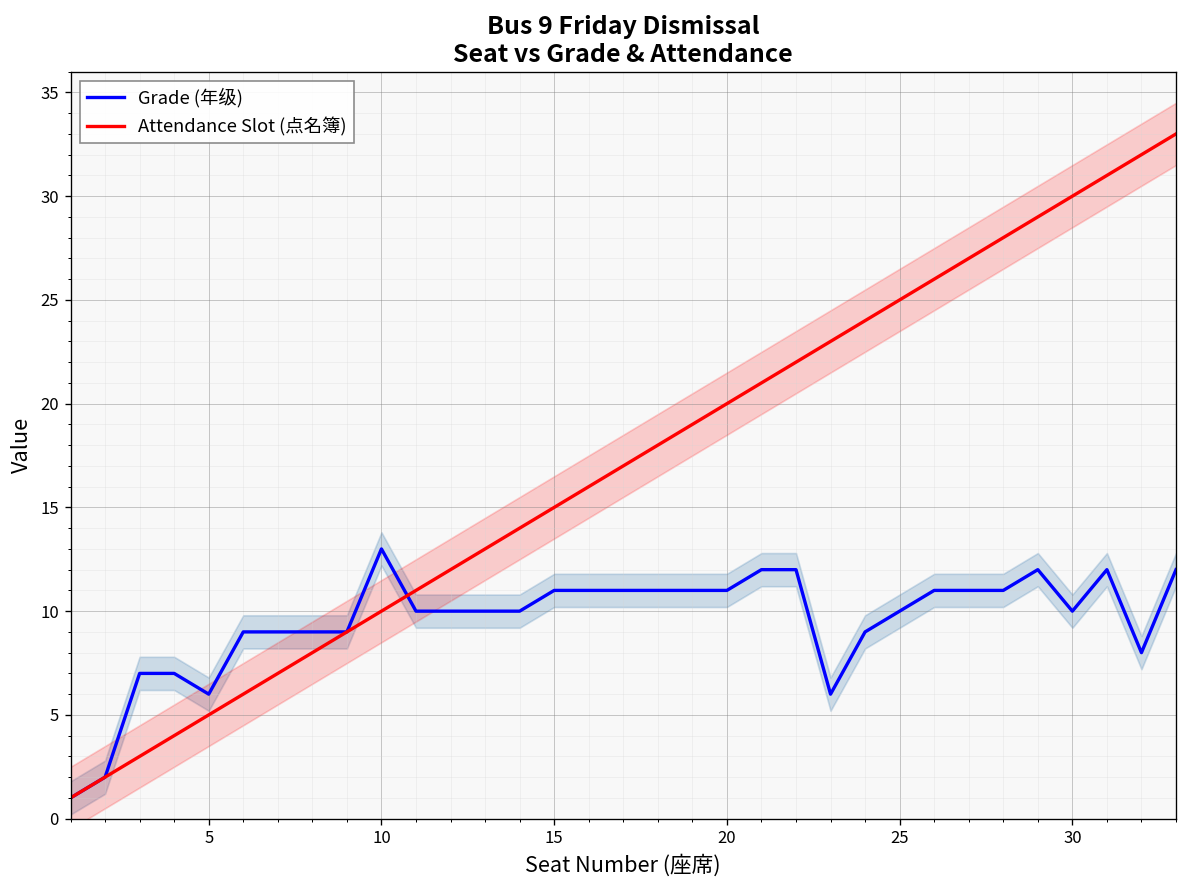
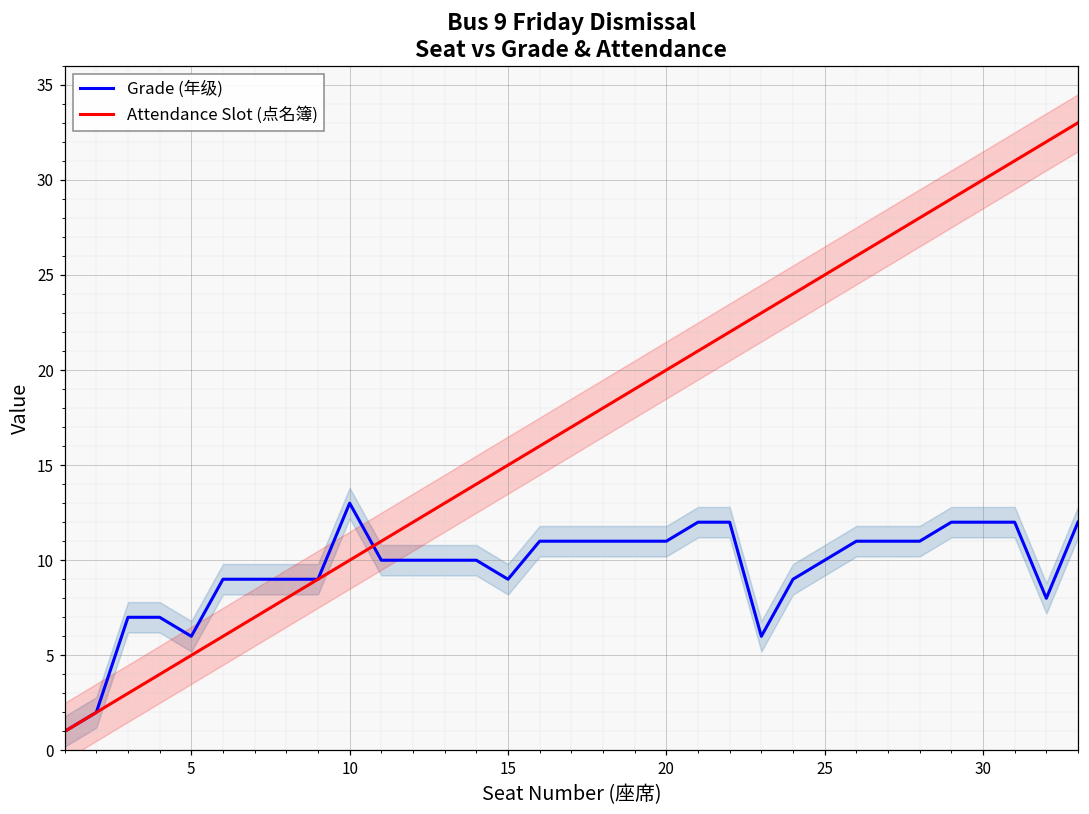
  {
    "Grade (年级)": {
      "5": 6,
      "10": 13,
-     "15": 11,
+     "15": 9,
      "20": 11,
      "25": 10,
-     "30": 10
+     "30": 12
    }
  }
